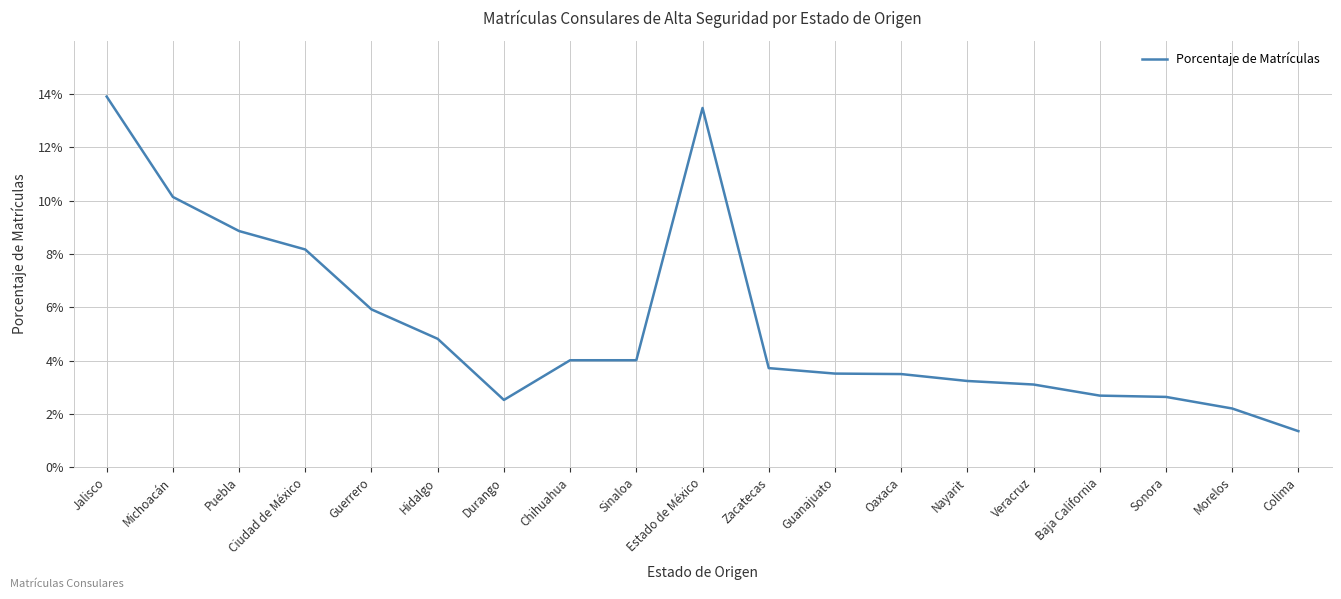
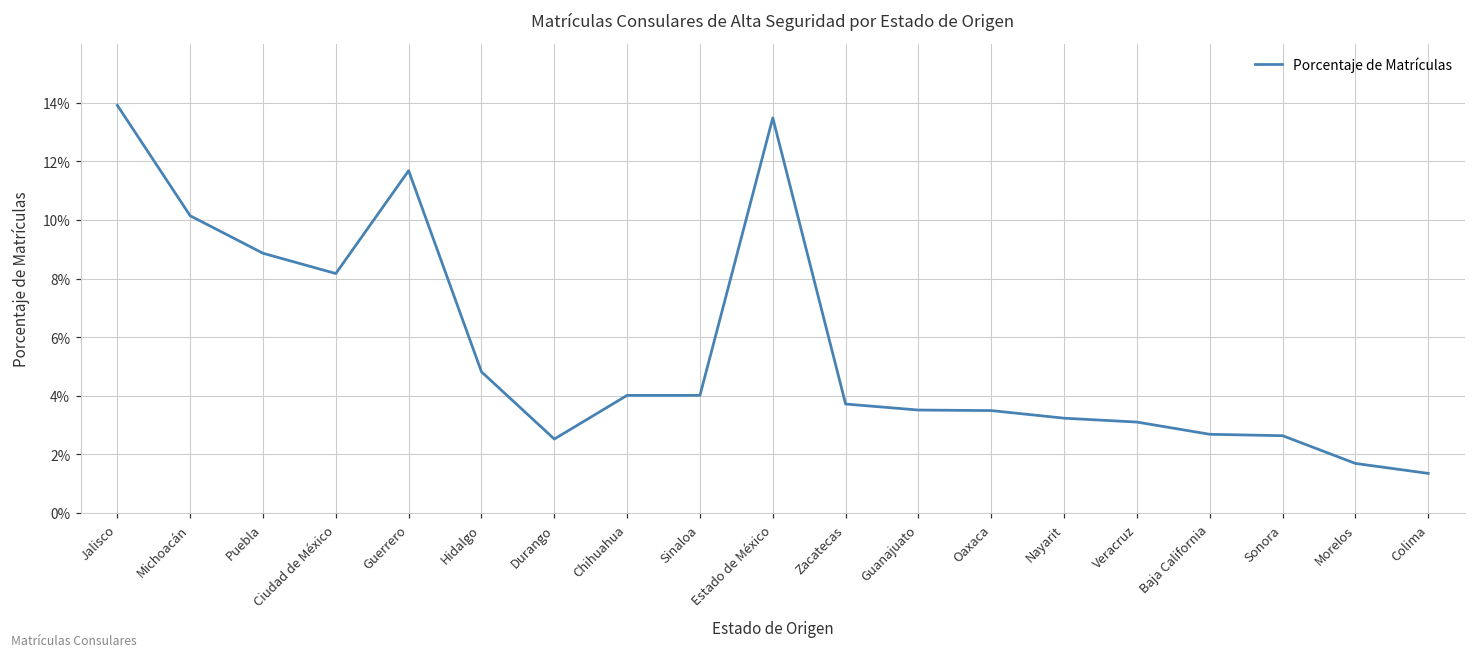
  {
    "Jalisco": "13.9%",
    "Michoacán": "10.1%",
    "Puebla": "8.9%",
    "Ciudad de México": "8.2%",
-   "Guerrero": "5.9%",
+   "Guerrero": "11.7%",
    "Hidalgo": "4.8%",
    "Durango": "2.5%",
    "Chihuahua": "4.0%",
    "Sinaloa": "4.0%",
    "Estado de México": "13.5%",
    "Zacatecas": "3.7%",
    "Guanajuato": "3.5%",
    "Oaxaca": "3.5%",
    "Nayarit": "3.2%",
    "Veracruz": "3.1%",
    "Baja California": "2.7%",
    "Sonora": "2.6%",
-   "Morelos": "2.2%",
+   "Morelos": "1.7%",
    "Colima": "1.4%"
  }
